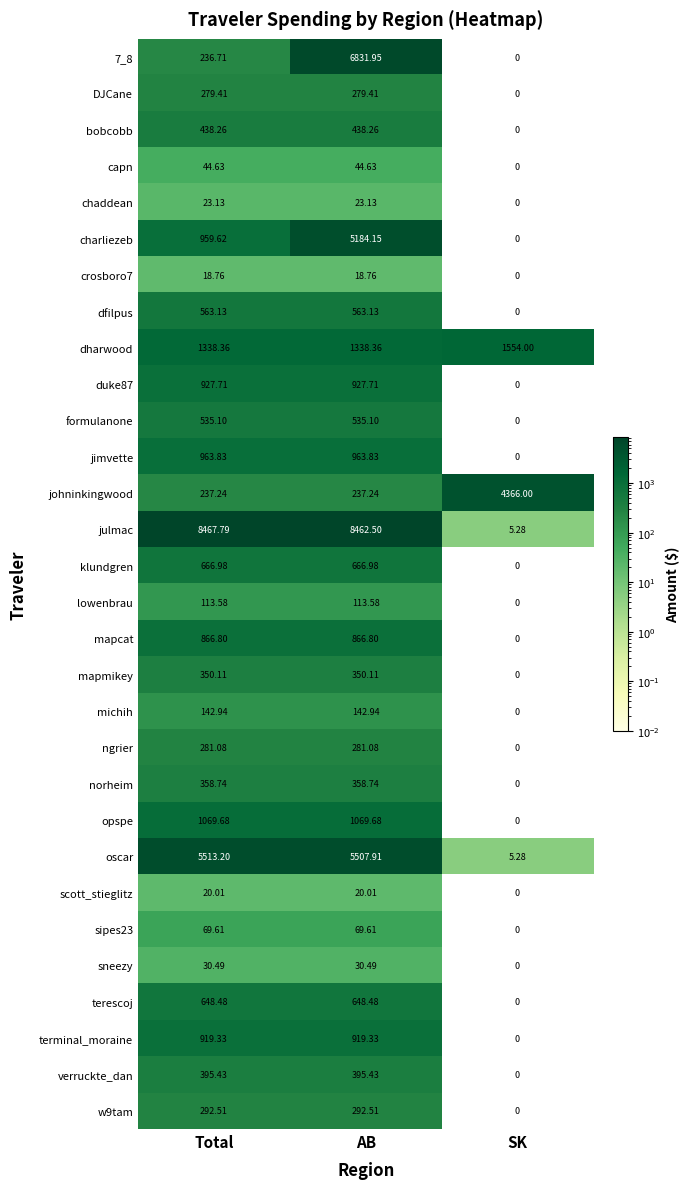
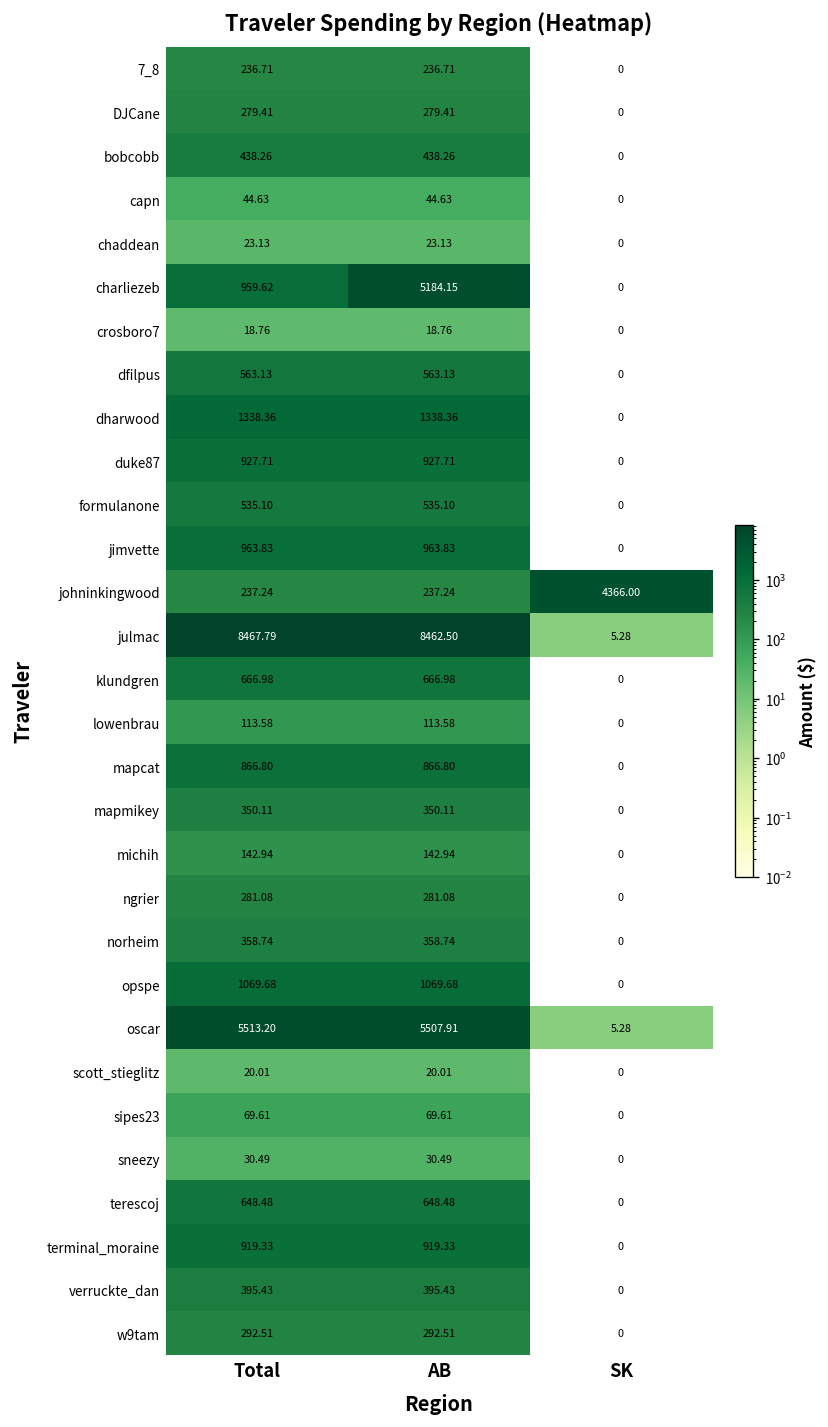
  {
    "7_8": {
      "Total": 236.71,
-     "AB": 6831.95,
+     "AB": 236.71,
      "SK": 0
    },
    "DJCane": {
      "Total": 279.41,
      "AB": 279.41,
      "SK": 0
    },
    "bobcobb": {
      "Total": 438.26,
      "AB": 438.26,
      "SK": 0
    },
    "capn": {
      "Total": 44.63,
      "AB": 44.63,
      "SK": 0
    },
    "chaddean": {
      "Total": 23.13,
      "AB": 23.13,
      "SK": 0
    },
    "charliezeb": {
      "Total": 959.62,
      "AB": 5184.15,
      "SK": 0
    },
    "crosboro7": {
      "Total": 18.76,
      "AB": 18.76,
      "SK": 0
    },
    "dfilpus": {
      "Total": 563.13,
      "AB": 563.13,
      "SK": 0
    },
    "dharwood": {
      "Total": 1338.36,
      "AB": 1338.36,
-     "SK": 1554.00
+     "SK": 0
    },
    "duke87": {
      "Total": 927.71,
      "AB": 927.71,
      "SK": 0
    },
    "formulanone": {
      "Total": 535.10,
      "AB": 535.10,
      "SK": 0
    },
    "jimvette": {
      "Total": 963.83,
      "AB": 963.83,
      "SK": 0
    },
    "johninkingwood": {
      "Total": 237.24,
      "AB": 237.24,
      "SK": 4366.00
    },
    "julmac": {
      "Total": 8467.79,
      "AB": 8462.50,
      "SK": 5.28
    },
    "klundgren": {
      "Total": 666.98,
      "AB": 666.98,
      "SK": 0
    },
    "lowenbrau": {
      "Total": 113.58,
      "AB": 113.58,
      "SK": 0
    },
    "mapcat": {
      "Total": 866.80,
      "AB": 866.80,
      "SK": 0
    },
    "mapmikey": {
      "Total": 350.11,
      "AB": 350.11,
      "SK": 0
    },
    "michih": {
      "Total": 142.94,
      "AB": 142.94,
      "SK": 0
    },
    "ngrier": {
      "Total": 281.08,
      "AB": 281.08,
      "SK": 0
    },
    "norheim": {
      "Total": 358.74,
      "AB": 358.74,
      "SK": 0
    },
    "opspe": {
      "Total": 1069.68,
      "AB": 1069.68,
      "SK": 0
    },
    "oscar": {
      "Total": 5513.20,
      "AB": 5507.91,
      "SK": 5.28
    },
    "scott_stieglitz": {
      "Total": 20.01,
      "AB": 20.01,
      "SK": 0
    },
    "sipes23": {
      "Total": 69.61,
      "AB": 69.61,
      "SK": 0
    },
    "sneezy": {
      "Total": 30.49,
      "AB": 30.49,
      "SK": 0
    },
    "terescoj": {
      "Total": 648.48,
      "AB": 648.48,
      "SK": 0
    },
    "terminal_moraine": {
      "Total": 919.33,
      "AB": 919.33,
      "SK": 0
    },
    "verruckte_dan": {
      "Total": 395.43,
      "AB": 395.43,
      "SK": 0
    },
    "w9tam": {
      "Total": 292.51,
      "AB": 292.51,
      "SK": 0
    }
  }
